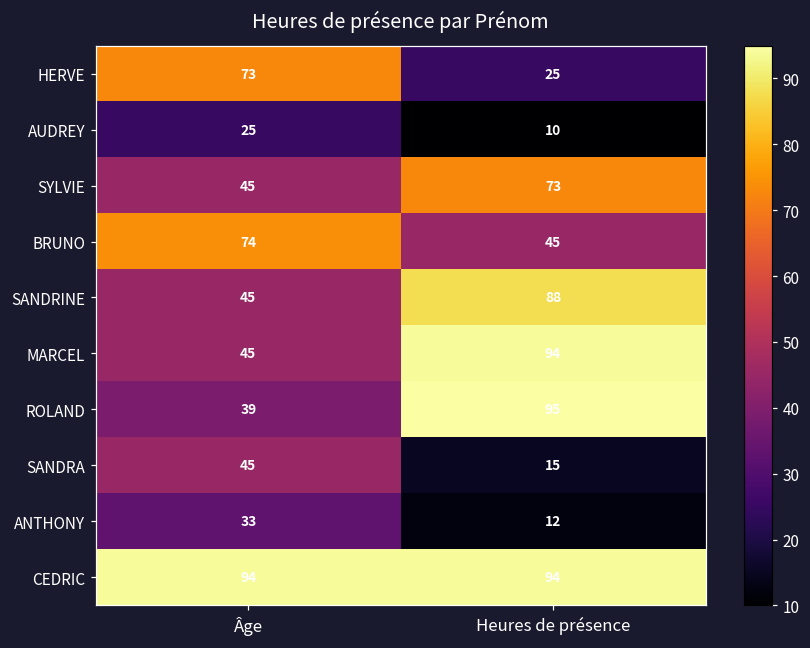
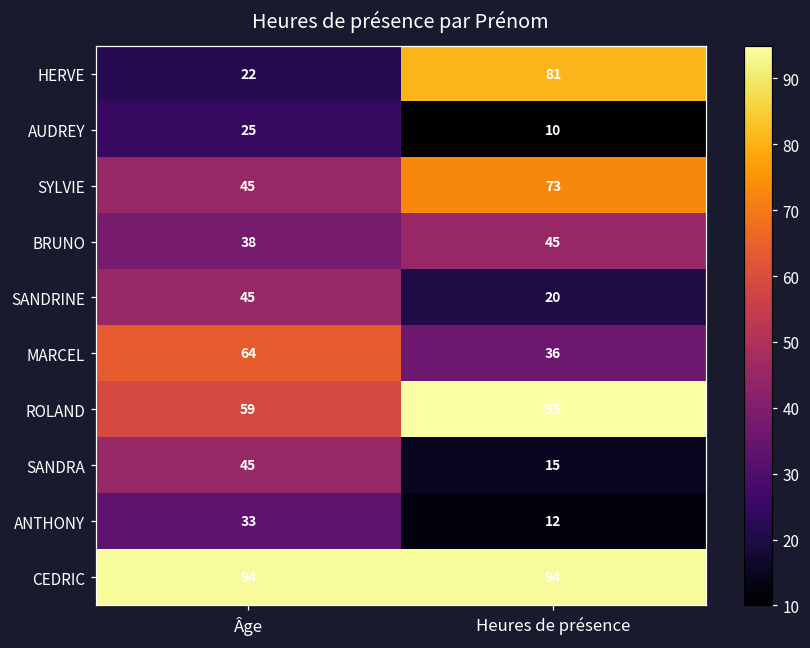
  {
    "HERVE": {
-     "Âge": 73,
-     "Heures de présence": 25
+     "Âge": 22,
+     "Heures de présence": 81
    },
    "AUDREY": {
      "Âge": 25,
      "Heures de présence": 10
    },
    "SYLVIE": {
      "Âge": 45,
      "Heures de présence": 73
    },
    "BRUNO": {
-     "Âge": 74,
+     "Âge": 38,
      "Heures de présence": 45
    },
    "SANDRINE": {
      "Âge": 45,
-     "Heures de présence": 88
+     "Heures de présence": 20
    },
    "MARCEL": {
-     "Âge": 45,
-     "Heures de présence": 94
+     "Âge": 64,
+     "Heures de présence": 36
    },
    "ROLAND": {
-     "Âge": 39,
+     "Âge": 59,
      "Heures de présence": 95
    },
    "SANDRA": {
      "Âge": 45,
      "Heures de présence": 15
    },
    "ANTHONY": {
      "Âge": 33,
      "Heures de présence": 12
    },
    "CEDRIC": {
      "Âge": 94,
      "Heures de présence": 94
    }
  }
